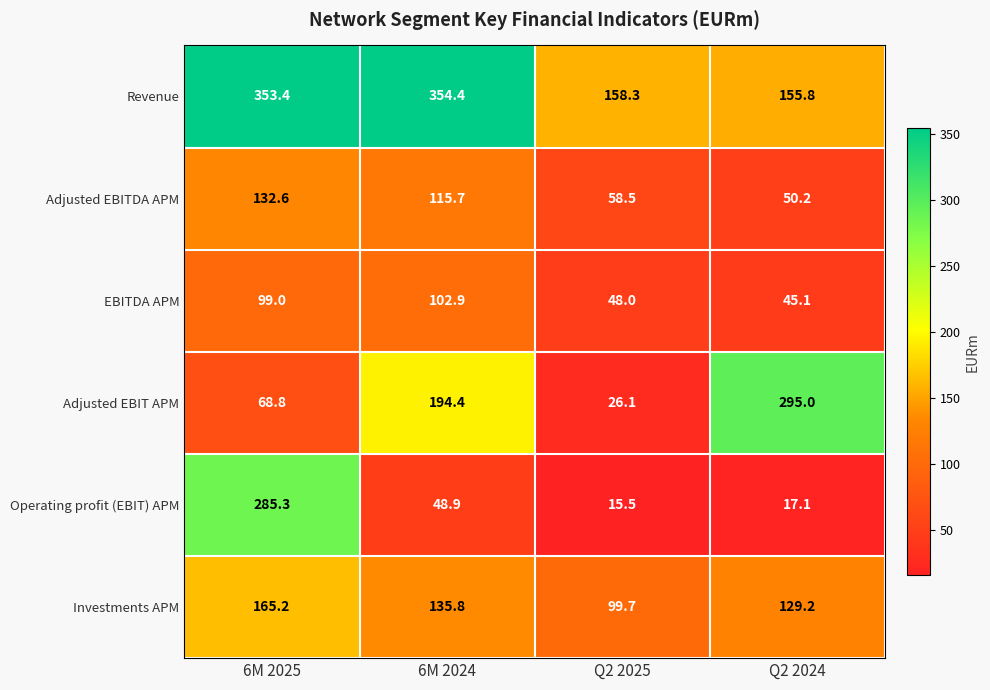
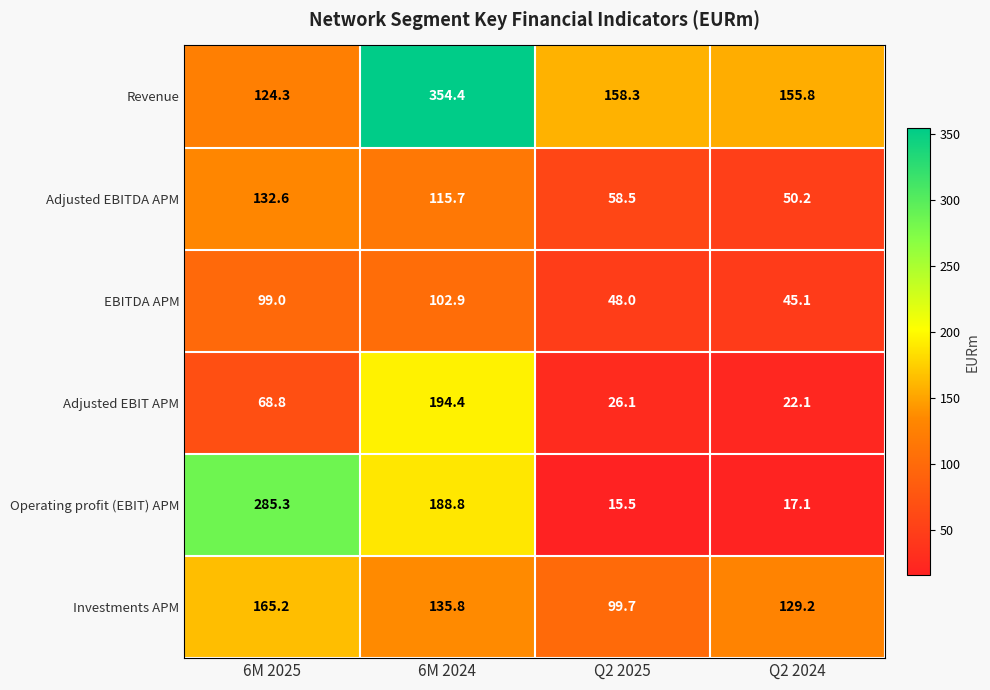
  {
    "Revenue": {
-     "6M 2025": 353.4,
+     "6M 2025": 124.3,
      "6M 2024": 354.4,
      "Q2 2025": 158.3,
      "Q2 2024": 155.8
    },
    "Adjusted EBITDA APM": {
      "6M 2025": 132.6,
      "6M 2024": 115.7,
      "Q2 2025": 58.5,
      "Q2 2024": 50.2
    },
    "EBITDA APM": {
      "6M 2025": 99.0,
      "6M 2024": 102.9,
      "Q2 2025": 48.0,
      "Q2 2024": 45.1
    },
    "Adjusted EBIT APM": {
      "6M 2025": 68.8,
      "6M 2024": 194.4,
      "Q2 2025": 26.1,
-     "Q2 2024": 295.0
+     "Q2 2024": 22.1
    },
    "Operating profit (EBIT) APM": {
      "6M 2025": 285.3,
-     "6M 2024": 48.9,
+     "6M 2024": 188.8,
      "Q2 2025": 15.5,
      "Q2 2024": 17.1
    },
    "Investments APM": {
      "6M 2025": 165.2,
      "6M 2024": 135.8,
      "Q2 2025": 99.7,
      "Q2 2024": 129.2
    }
  }
